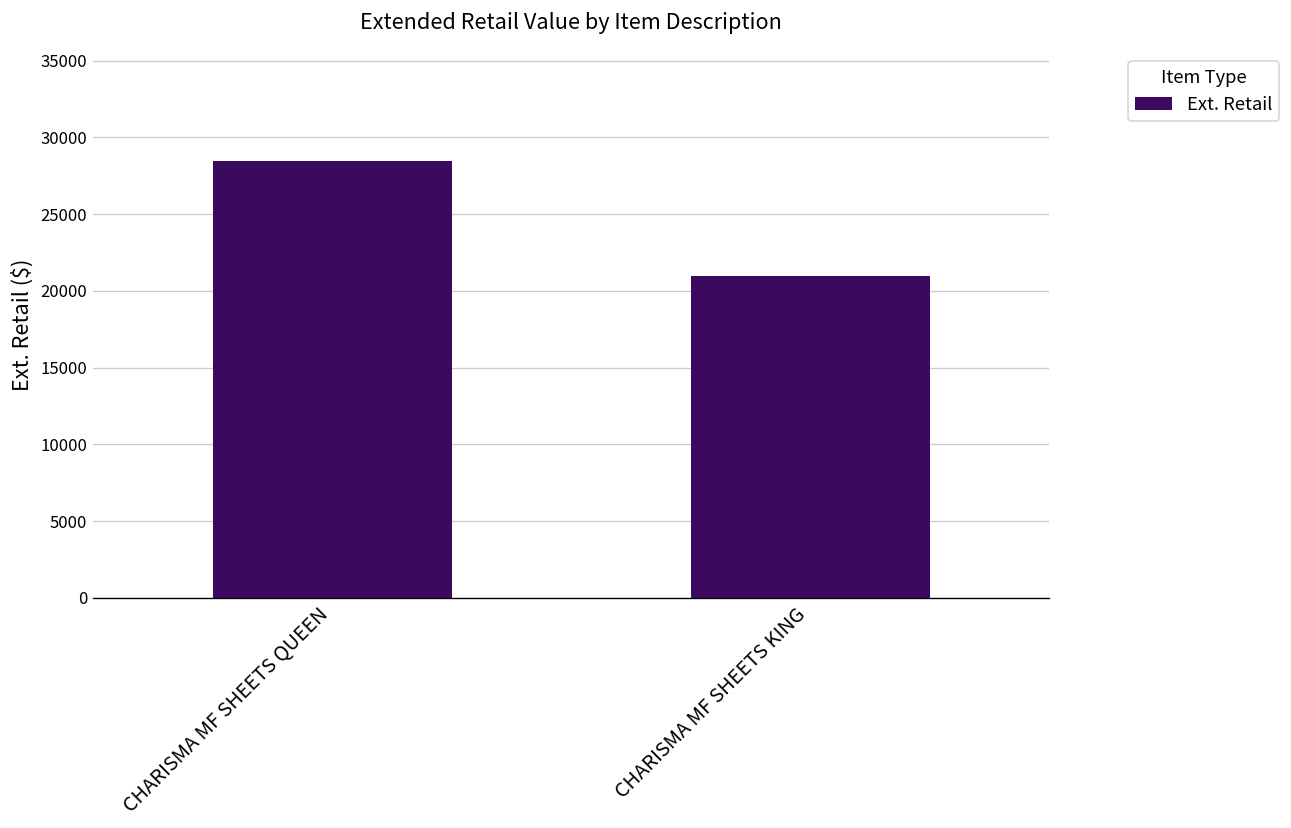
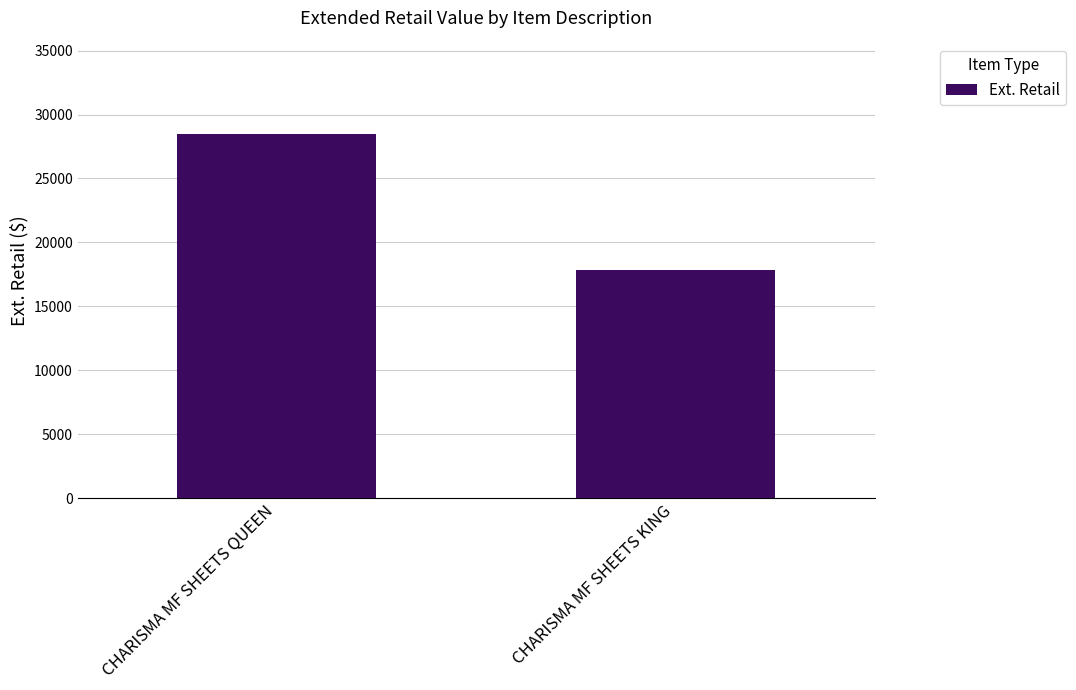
  {
    "CHARISMA MF SHEETS QUEEN": 28400,
-   "CHARISMA MF SHEETS KING": 21000
+   "CHARISMA MF SHEETS KING": 17800
  }
